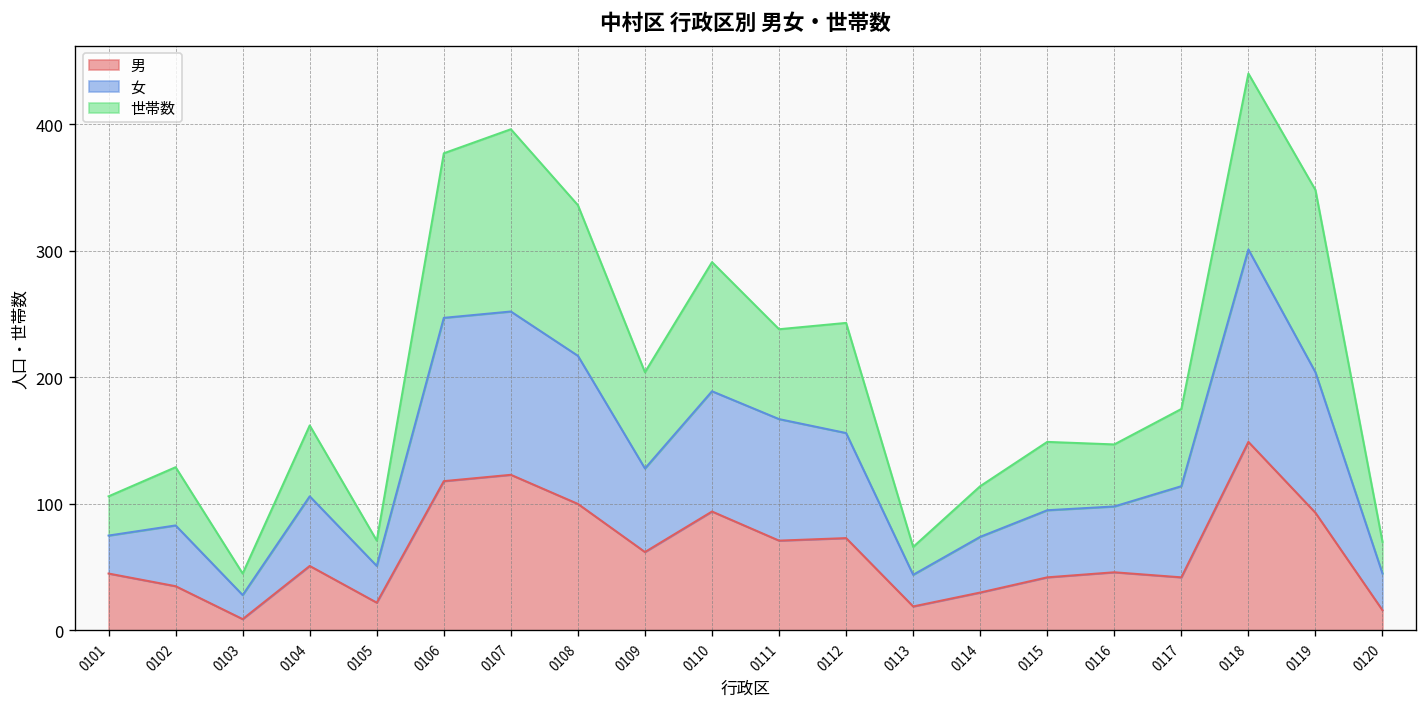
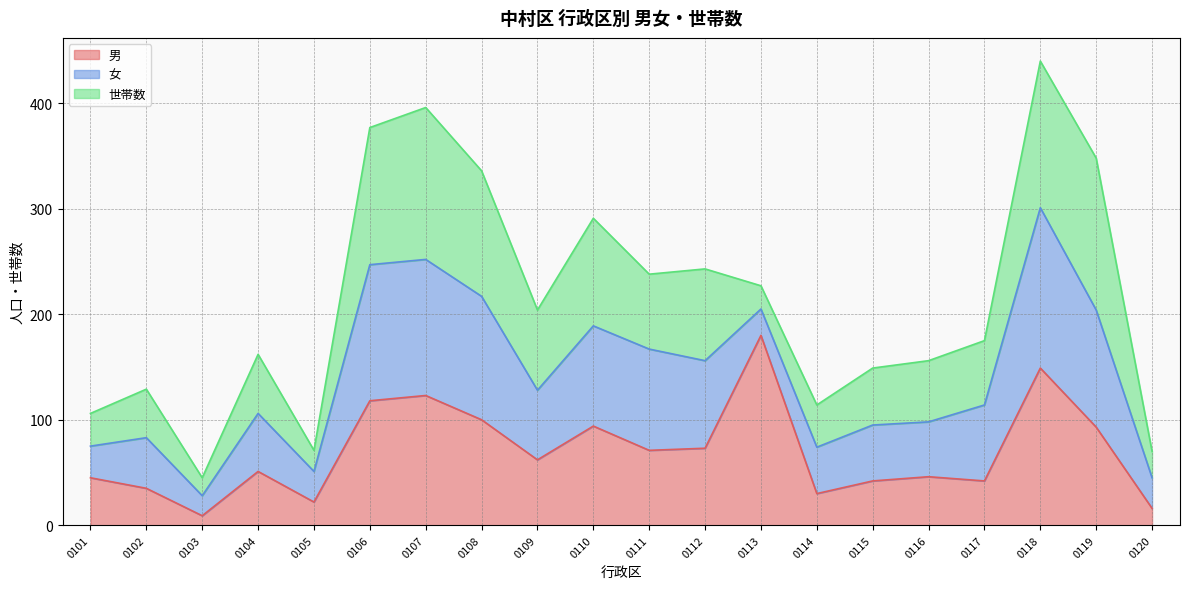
  {
    "男": {
      "0101": 45,
      "0102": 35,
      "0103": 9,
      "0104": 51,
      "0105": 22,
      "0106": 118,
      "0107": 123,
      "0108": 100,
      "0109": 62,
      "0110": 94,
      "0111": 71,
      "0112": 73,
-     "0113": 19,
+     "0113": 180,
      "0114": 30,
      "0115": 42,
      "0116": 46,
      "0117": 42,
      "0118": 149,
      "0119": 93,
      "0120": 16
    },
    "女": {
      "0101": 30,
      "0102": 48,
      "0103": 19,
      "0104": 55,
      "0105": 29,
      "0106": 129,
      "0107": 129,
      "0108": 117,
      "0109": 66,
      "0110": 95,
      "0111": 96,
      "0112": 83,
      "0113": 25,
      "0114": 44,
      "0115": 53,
      "0116": 52,
      "0117": 72,
      "0118": 152,
      "0119": 111,
      "0120": 29
    },
    "世帯数": {
      "0101": 31,
      "0102": 46,
      "0103": 17,
      "0104": 56,
      "0105": 20,
      "0106": 130,
      "0107": 144,
      "0108": 119,
      "0109": 76,
      "0110": 102,
      "0111": 71,
      "0112": 87,
      "0113": 22,
      "0114": 40,
      "0115": 54,
-     "0116": 49,
+     "0116": 58,
      "0117": 61,
      "0118": 139,
      "0119": 144,
      "0120": 25
    }
  }
